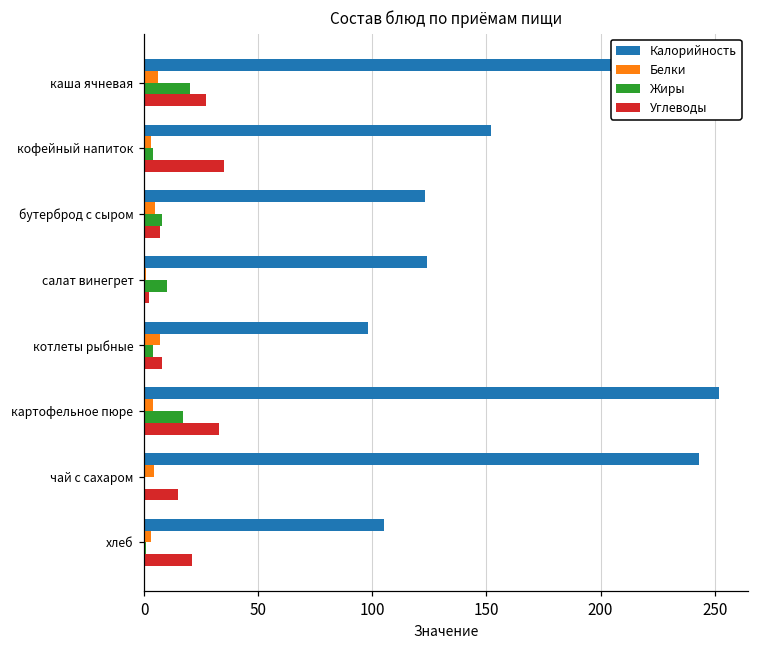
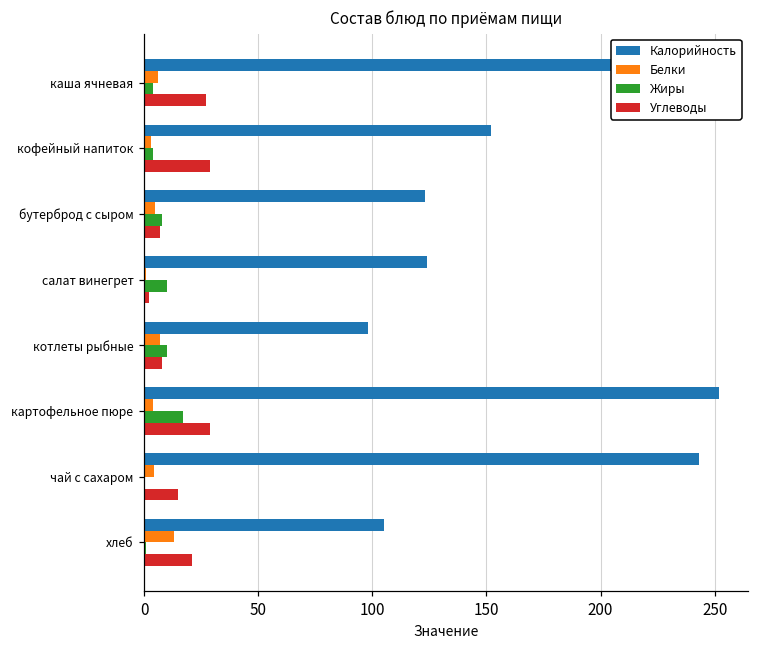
  {
    "Калорийность": {
      "кофейный напиток": 152,
      "бутерброд с сыром": 123,
      "салат винегрет": 124,
      "котлеты рыбные": 98,
      "картофельное пюре": 252,
      "чай с сахаром": 243,
      "хлеб": 105
    },
    "Белки": {
      "каша ячневая": 6,
      "кофейный напиток": 3,
      "бутерброд с сыром": 5,
      "котлеты рыбные": 7,
      "картофельное пюре": 4,
      "чай с сахаром": 4,
-     "хлеб": 3
+     "хлеб": 13
    },
    "Жиры": {
-     "каша ячневая": 20,
+     "каша ячневая": 4,
      "кофейный напиток": 4,
      "бутерброд с сыром": 8,
      "салат винегрет": 10,
-     "котлеты рыбные": 4,
+     "котлеты рыбные": 10,
      "картофельное пюре": 17,
      "чай с сахаром": 0
    },
    "Углеводы": {
      "каша ячневая": 27,
-     "кофейный напиток": 35,
+     "кофейный напиток": 29,
      "бутерброд с сыром": 7,
      "салат винегрет": 2,
      "котлеты рыбные": 8,
-     "картофельное пюре": 33,
+     "картофельное пюре": 29,
      "чай с сахаром": 15,
      "хлеб": 21
    }
  }
